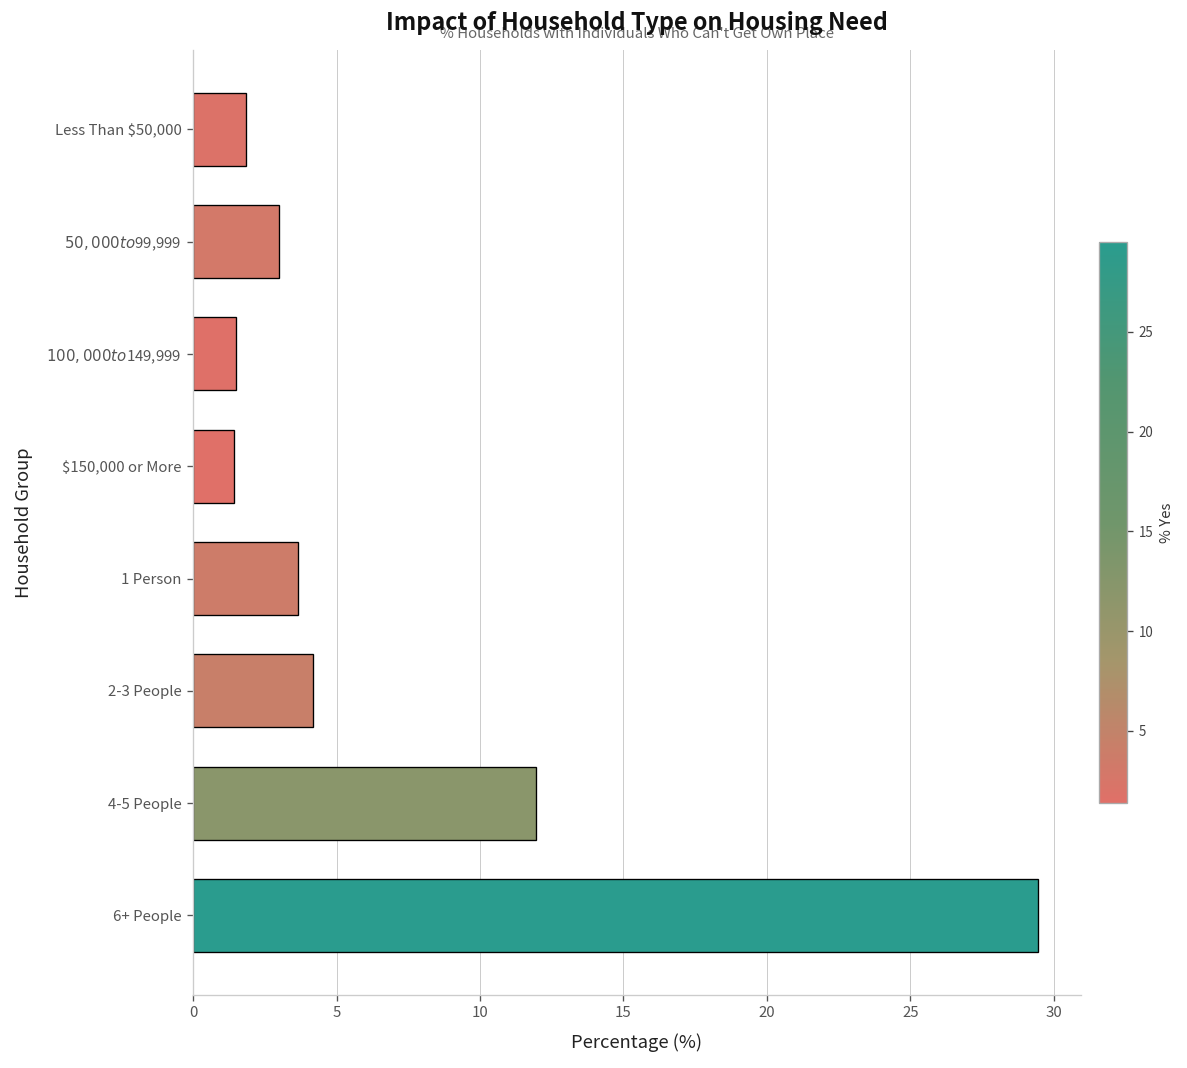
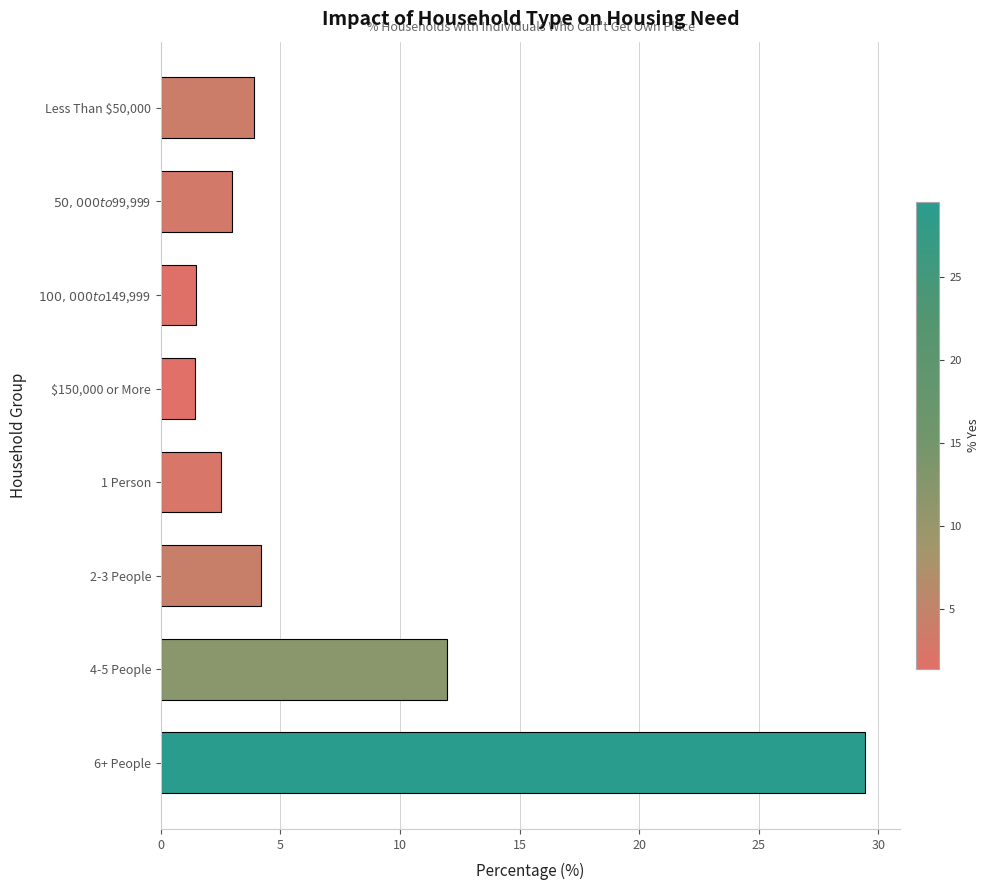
  {
-   "Less Than $50,000": 1.9,
+   "Less Than $50,000": 3.9,
    "$150,000 or More": 1.4,
-   "1 Person": 3.6,
+   "1 Person": 2.5,
    "2-3 People": 4.2,
    "4-5 People": 12.0,
    "6+ People": 29.5
  }
